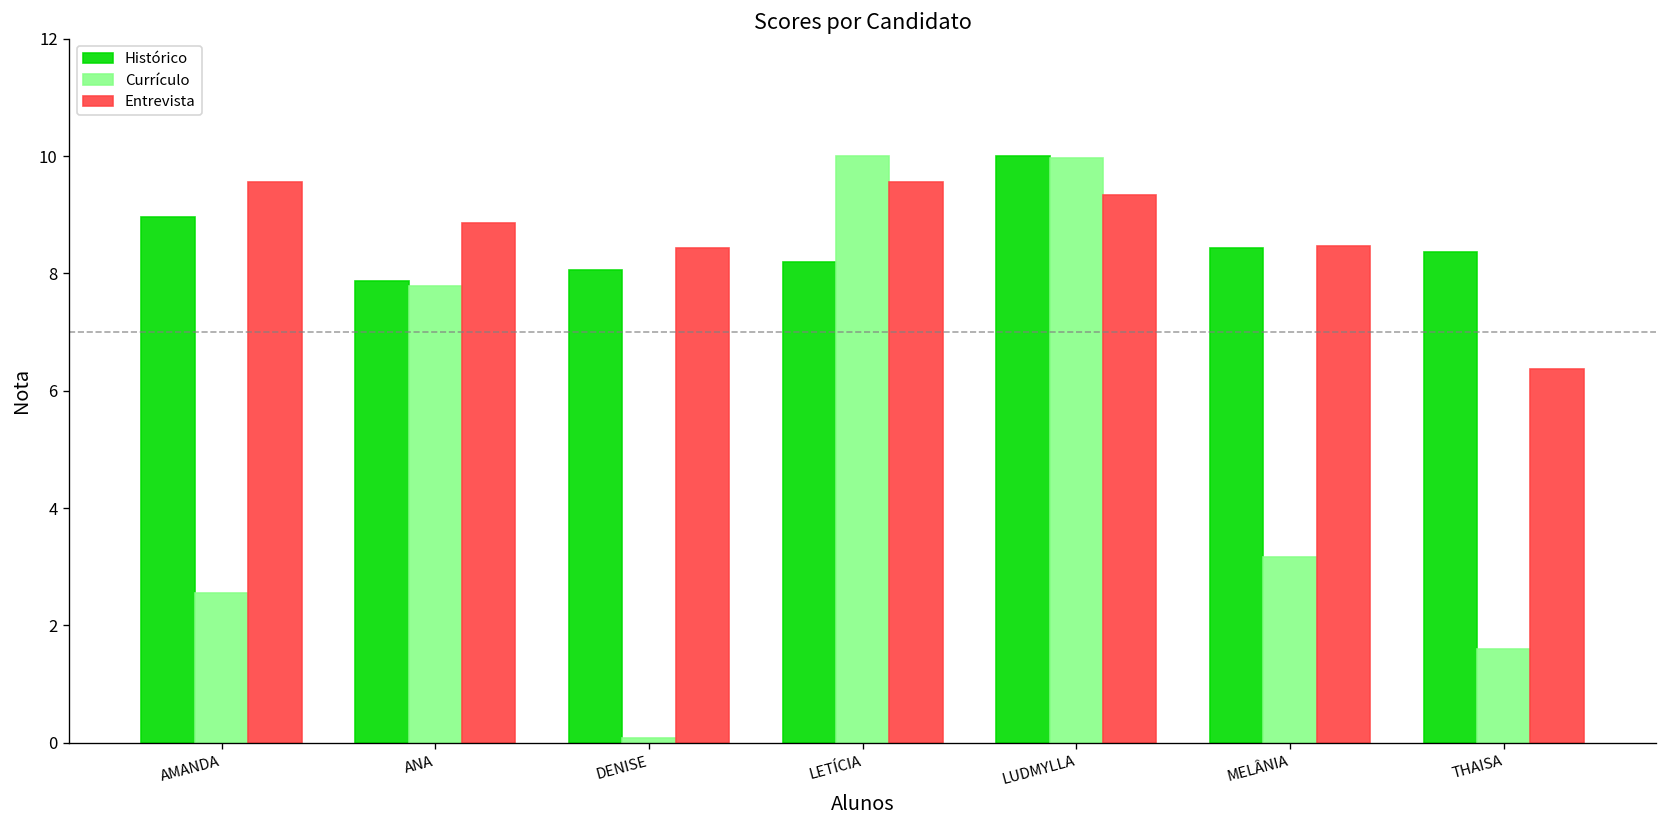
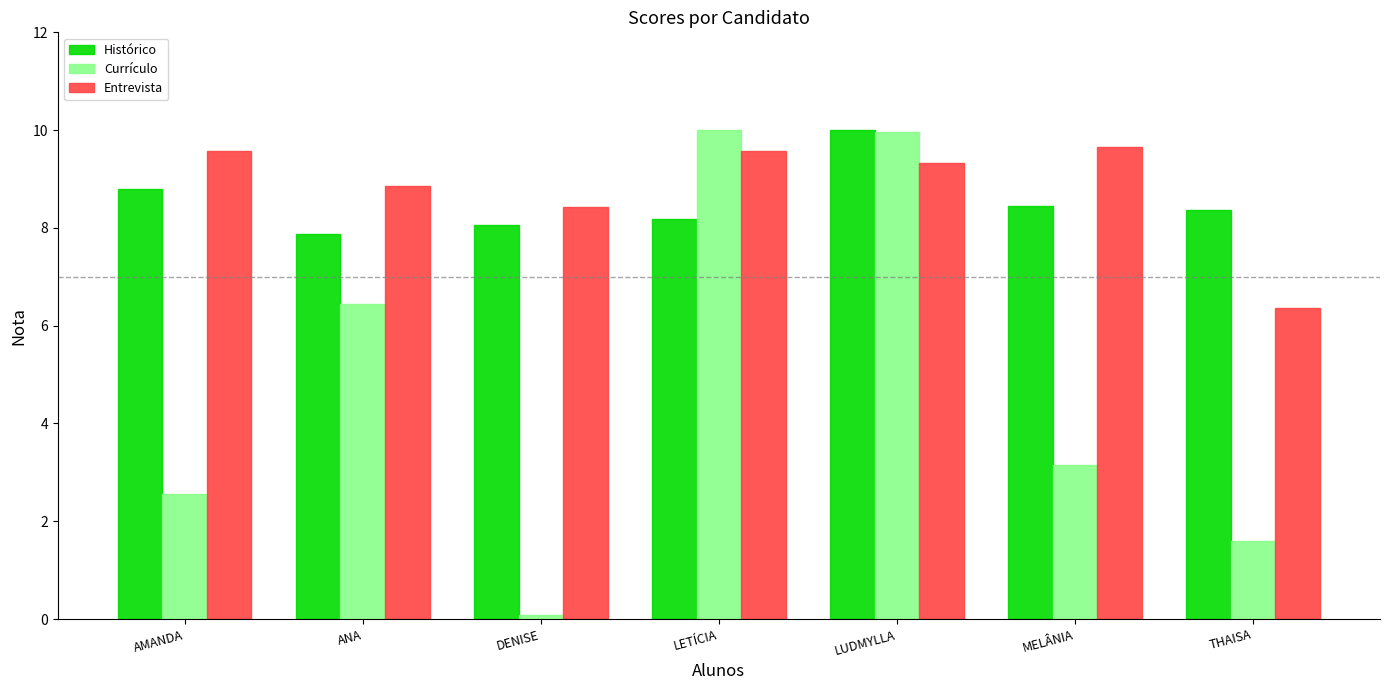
  {
    "Histórico": {
-     "AMANDA": 9.0,
+     "AMANDA": 8.8,
      "ANA": 7.9,
      "DENISE": 8.1,
      "LETÍCIA": 8.2,
      "LUDMYLLA": 10.0,
      "MELÂNIA": 8.4,
      "THAISA": 8.4
    },
    "Currículo": {
      "AMANDA": 2.5,
-     "ANA": 7.8,
+     "ANA": 6.4,
      "DENISE": 0.1,
      "LETÍCIA": 10.0,
      "LUDMYLLA": 10.0,
      "MELÂNIA": 3.2,
      "THAISA": 1.6
    },
    "Entrevista": {
      "AMANDA": 9.6,
      "ANA": 8.9,
      "DENISE": 8.4,
      "LETÍCIA": 9.6,
      "LUDMYLLA": 9.3,
-     "MELÂNIA": 8.5,
+     "MELÂNIA": 9.7,
      "THAISA": 6.4
    }
  }
